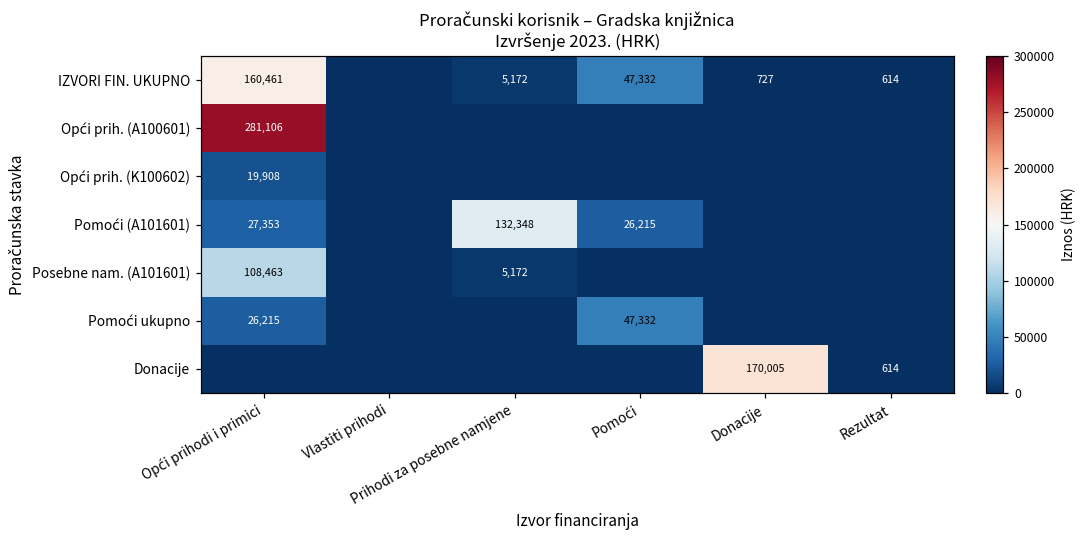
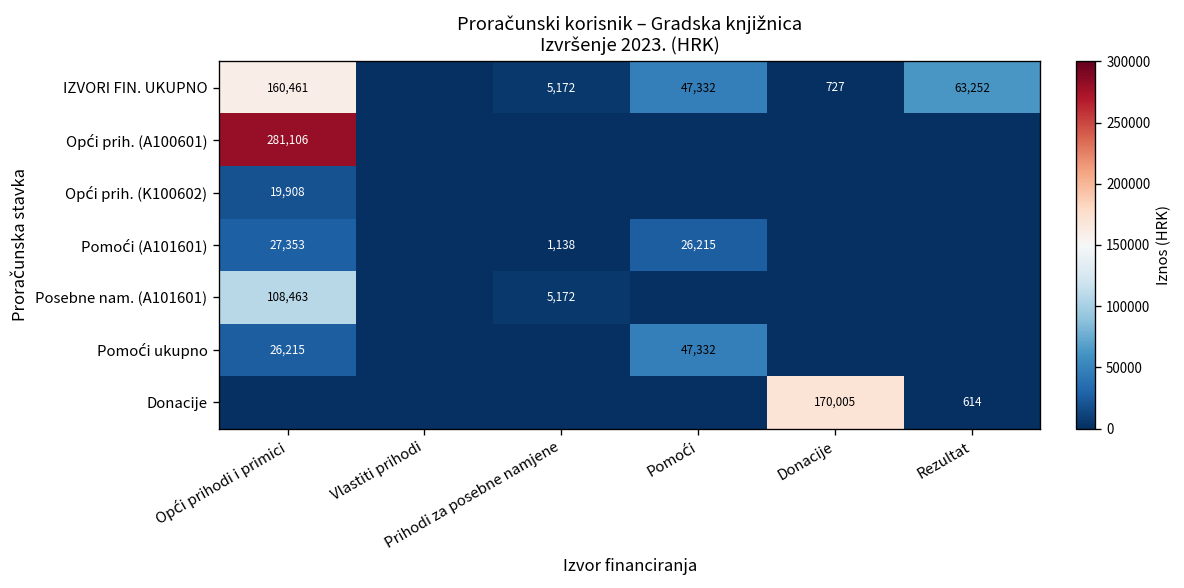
  {
    "IZVORI FIN. UKUPNO": {
      "Opći prihodi i primici": "160,461",
      "Prihodi za posebne namjene": "5,172",
      "Pomoći": "47,332",
      "Donacije": "727",
-     "Rezultat": "614"
+     "Rezultat": "63,252"
    },
    "Opći prih. (A100601)": {
      "Opći prihodi i primici": "281,106"
    },
    "Opći prih. (K100602)": {
      "Opći prihodi i primici": "19,908"
    },
    "Pomoći (A101601)": {
      "Opći prihodi i primici": "27,353",
-     "Prihodi za posebne namjene": "132,348",
+     "Prihodi za posebne namjene": "1,138",
      "Pomoći": "26,215"
    },
    "Posebne nam. (A101601)": {
      "Opći prihodi i primici": "108,463",
      "Prihodi za posebne namjene": "5,172"
    },
    "Pomoći ukupno": {
      "Opći prihodi i primici": "26,215",
      "Pomoći": "47,332"
    },
    "Donacije": {
      "Donacije": "170,005",
      "Rezultat": "614"
    }
  }
